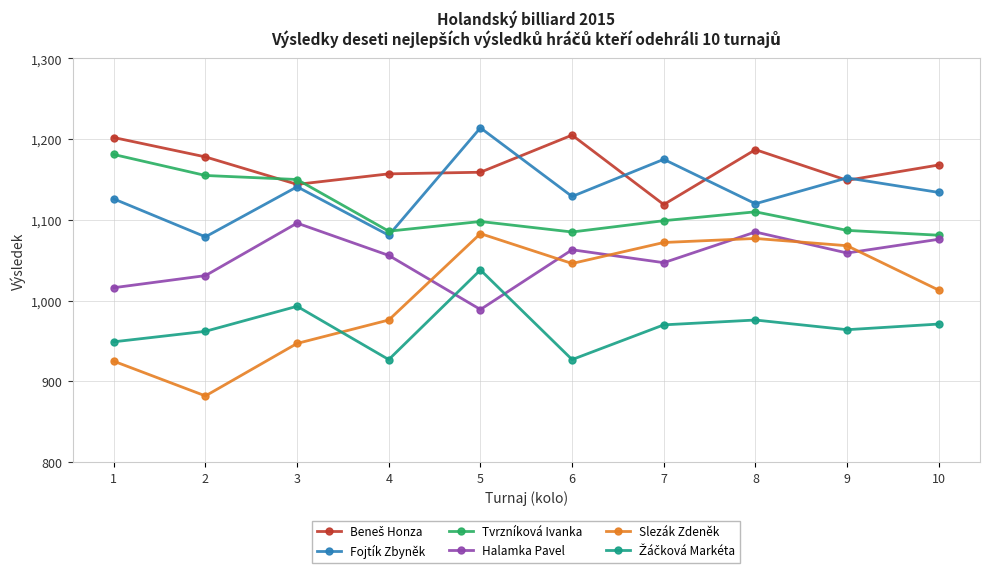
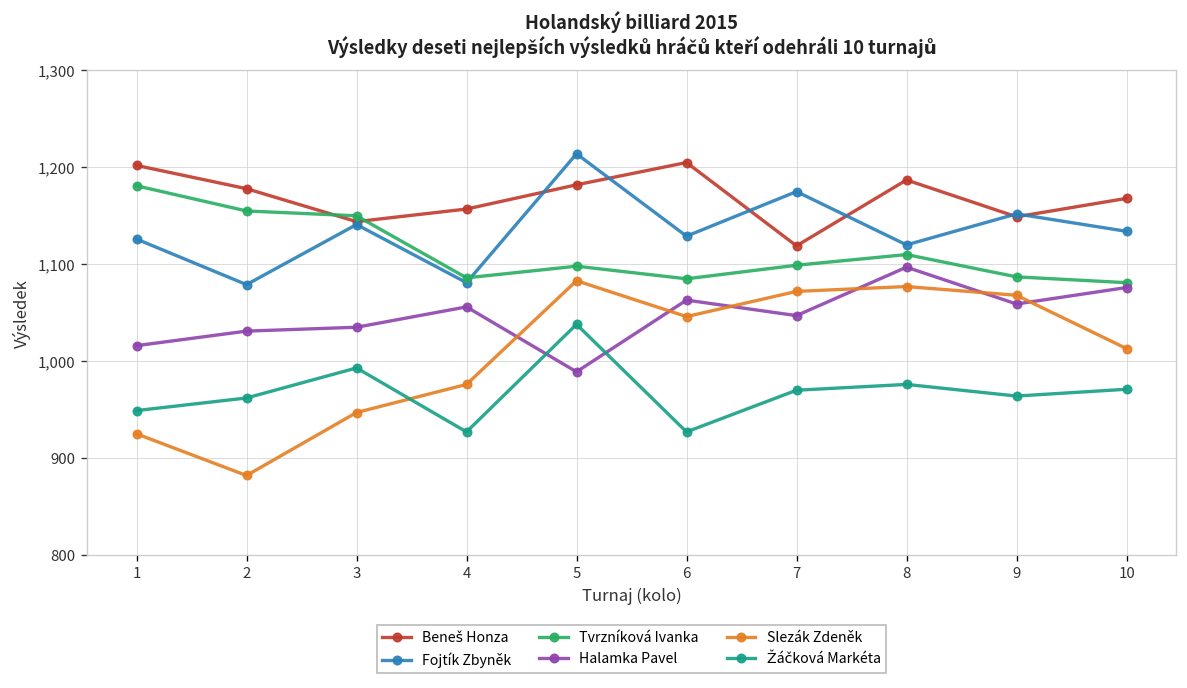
  {
    "Beneš Honza": {
      "1": "1,200",
      "2": "1,180",
      "4": "1,160",
-     "5": "1,160",
+     "5": "1,180",
      "6": "1,210",
      "7": "1,120",
      "8": "1,190",
      "10": "1,170"
    },
    "Fojtík Zbyněk": {
      "1": "1,130",
      "2": "1,080",
      "4": "1,080",
      "5": "1,210",
      "6": "1,130",
      "7": "1,180",
      "8": "1,120",
      "10": "1,130"
    },
    "Halamka Pavel": {
      "1": "1,020",
      "2": "1,030",
-     "3": "1,100",
+     "3": "1,040",
      "4": "1,060",
      "5": "990",
      "6": "1,060",
      "7": "1,050",
-     "8": "1,090",
+     "8": "1,100",
      "9": "1,060",
      "10": "1,080"
    },
    "Slezák Zdeněk": {
      "1": "930",
      "2": "880",
      "3": "950",
      "4": "980",
      "5": "1,080",
      "6": "1,050",
      "7": "1,070",
      "8": "1,080",
      "9": "1,070",
      "10": "1,010"
    }
  }
